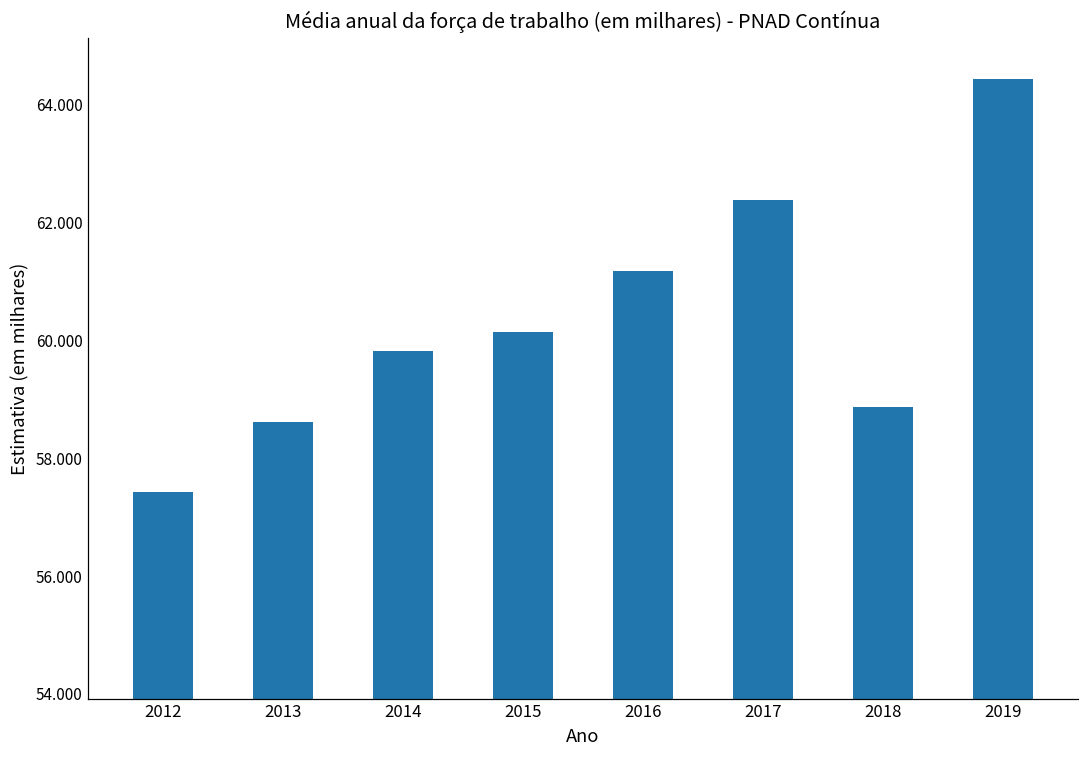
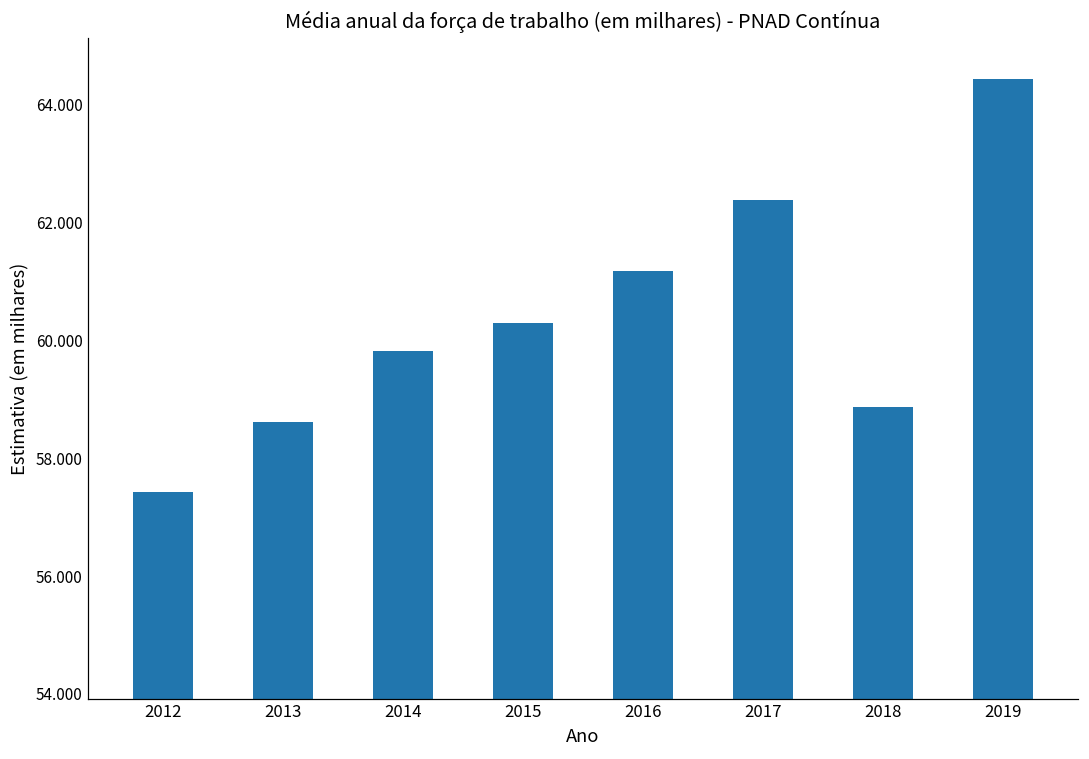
  {
    "2012": 57.4,
    "2013": 58.6,
    "2014": 59.8,
-   "2015": 60.2,
+   "2015": 60.3,
    "2016": 61.2,
    "2017": 62.4,
    "2018": 58.9,
    "2019": 64.4
  }
